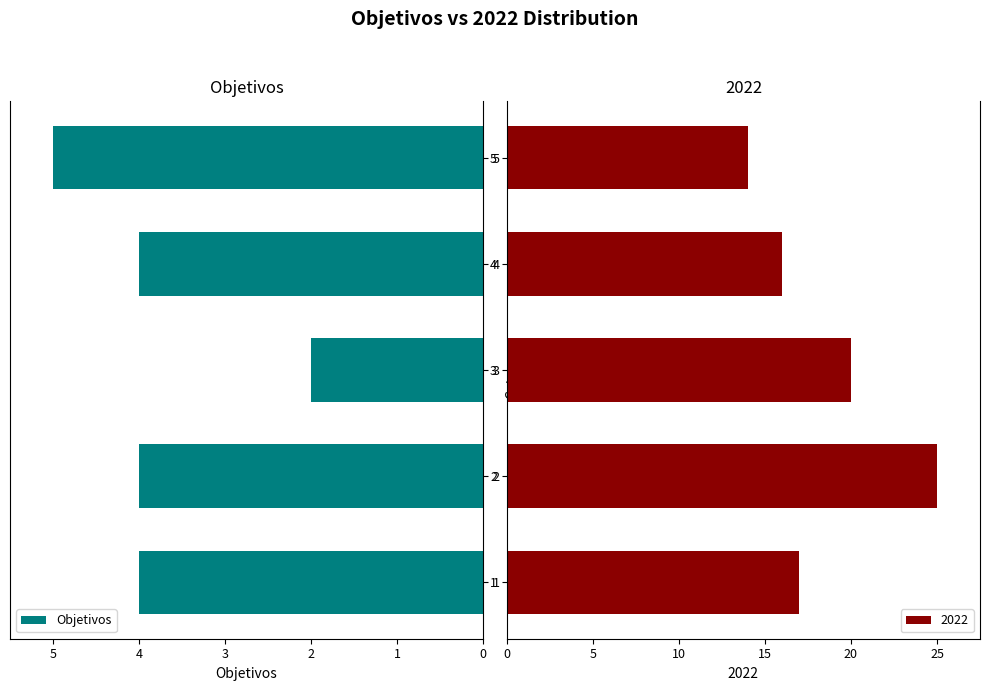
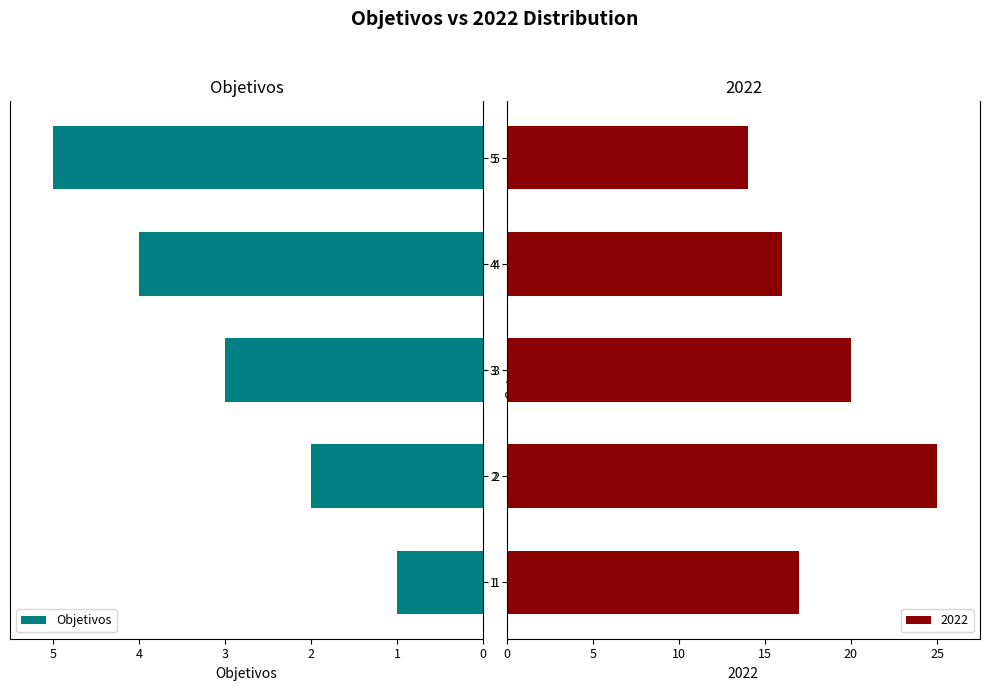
  {
    "Objetivos": {
      "5": 5,
      "4": 4,
-     "3": 2,
-     "2": 4,
-     "1": 4
+     "3": 3,
+     "2": 2,
+     "1": 1
    },
    "2022": {
      "5": 14.0,
      "4": 16.0,
      "3": 20.0,
      "2": 25.0,
      "1": 17.0
    }
  }
